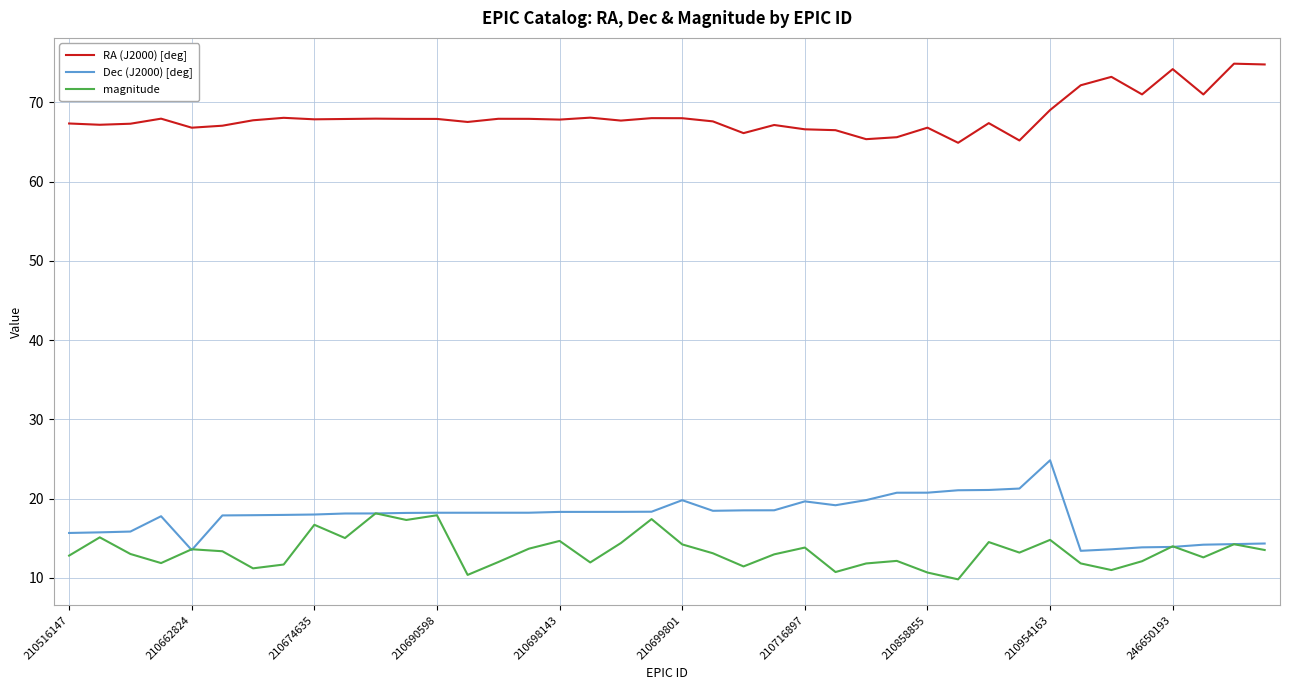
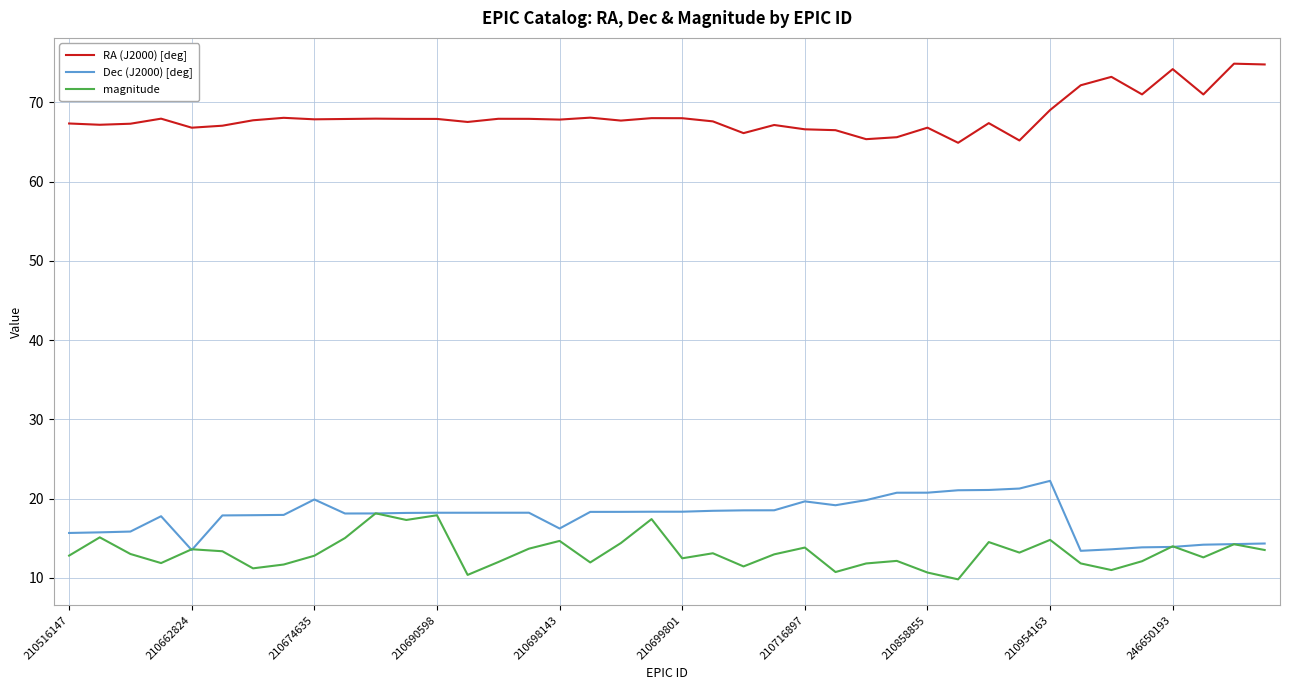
  {
    "RA (J2000) [deg]": {
      "210516147": 67,
      "210662824": 67,
      "210674635": 68,
      "210690598": 68,
      "210698143": 68,
      "210699801": 68,
      "210716897": 67,
      "210858855": 67,
      "210954163": 69,
      "246650193": 74
    },
    "Dec (J2000) [deg]": {
      "210516147": 16,
-     "210674635": 18,
-     "210698143": 18,
-     "210699801": 20,
+     "210674635": 20,
+     "210698143": 16,
+     "210699801": 18,
      "210716897": 20,
      "210858855": 21,
-     "210954163": 25
+     "210954163": 22
    },
    "magnitude": {
      "210516147": 13,
-     "210674635": 17,
+     "210674635": 13,
      "210698143": 15,
-     "210699801": 14,
+     "210699801": 12,
      "210716897": 14,
      "210858855": 11,
      "210954163": 15
    }
  }
